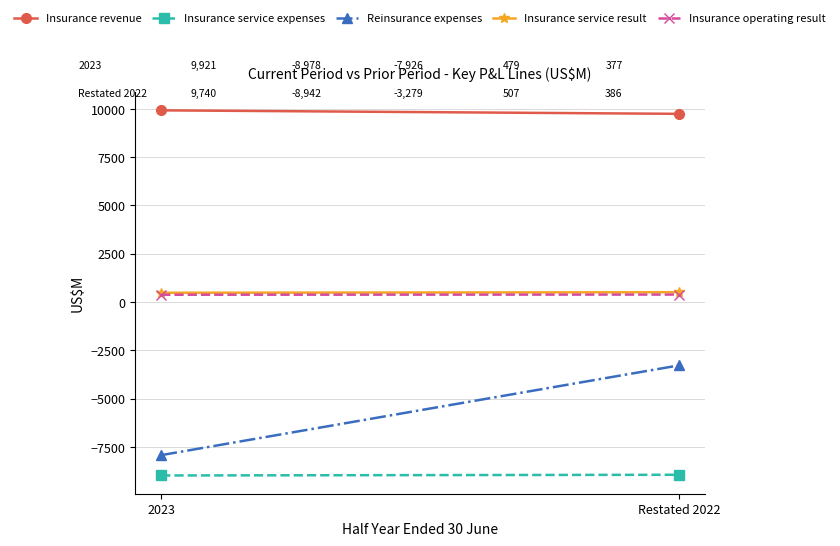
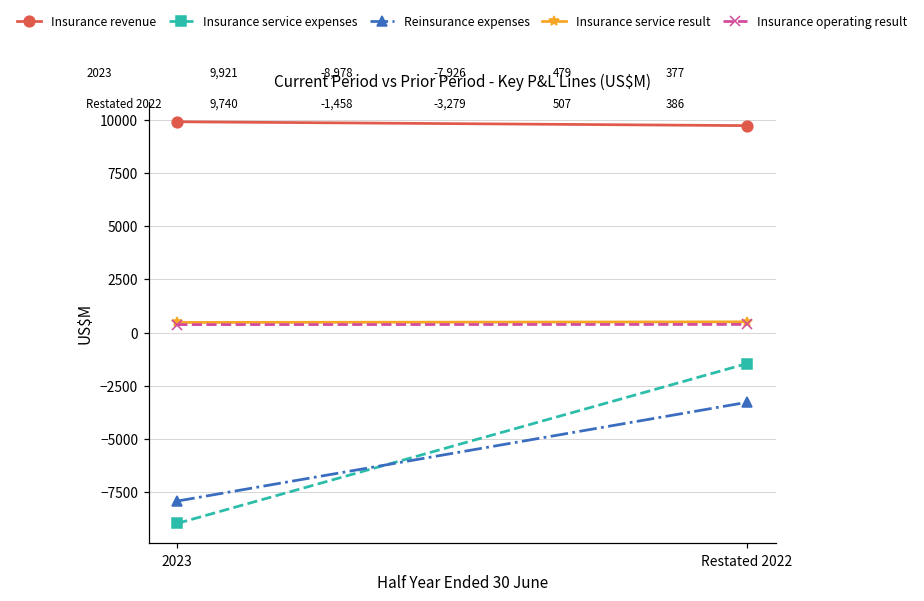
  {
    "Insurance revenue": {
      "Restated 2022": "9700"
    },
    "Insurance service expenses": {
-     "Restated 2022": "-8,942"
+     "Restated 2022": "-1,458"
    },
    "Reinsurance expenses": {
      "2023": "-7900",
      "Restated 2022": "-3300"
    }
  }
